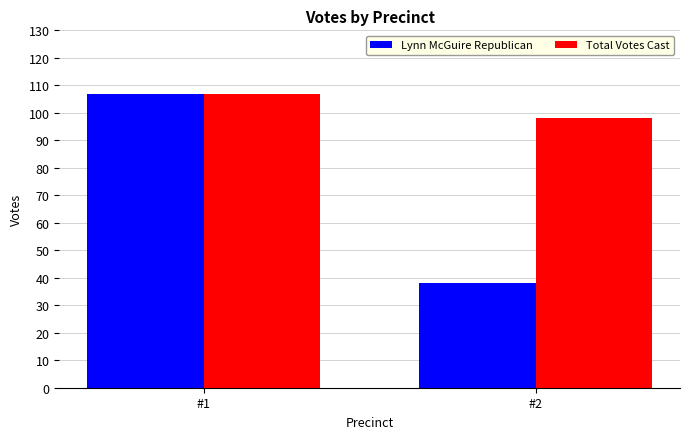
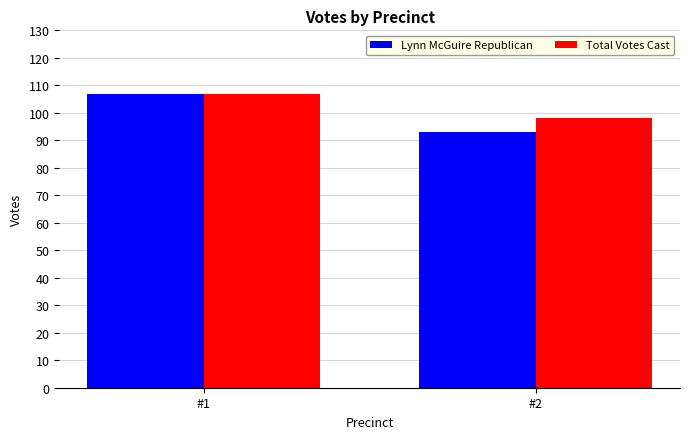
  {
    "Lynn McGuire Republican": {
      "#1": 107,
-     "#2": 38
+     "#2": 93
    },
    "Total Votes Cast": {
      "#1": 107,
      "#2": 98
    }
  }
